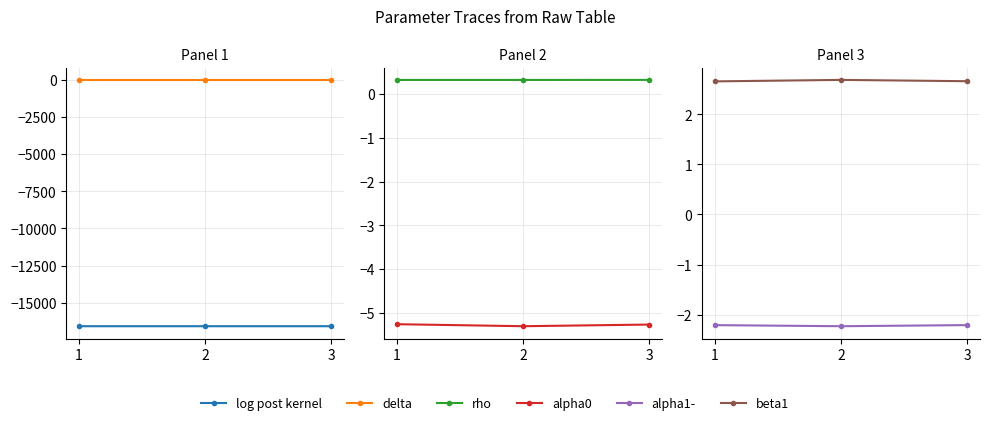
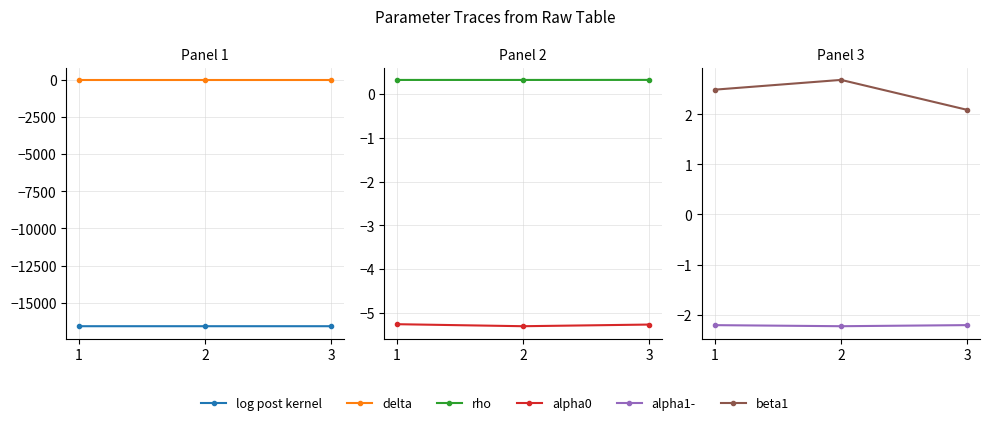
  {
    "Panel 1": {
      "log post kernel": {
        "1": -16600,
        "2": -16600,
        "3": -16600
      },
      "delta": {
        "1": 0,
        "2": 0,
        "3": 0
      }
    },
    "Panel 2": {
      "rho": {
        "1": 0.3,
        "2": 0.3,
        "3": 0.3
      },
      "alpha0": {
        "1": -5.3,
        "2": -5.3,
        "3": -5.3
      }
    },
    "Panel 3": {
      "alpha1-": {
        "1": -2.2,
        "2": -2.2,
        "3": -2.2
      },
      "beta1": {
-       "1": 2.7,
+       "1": 2.5,
        "2": 2.7,
-       "3": 2.7
+       "3": 2.1
      }
    }
  }
